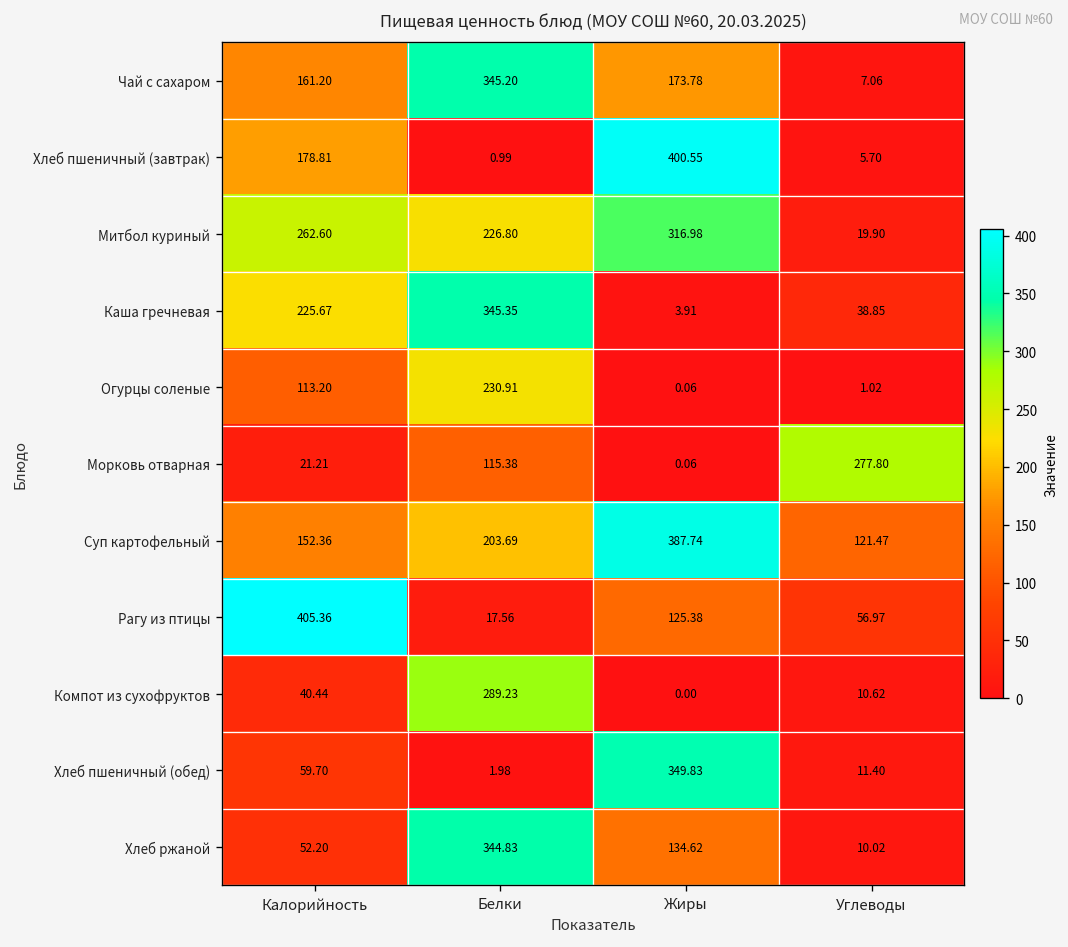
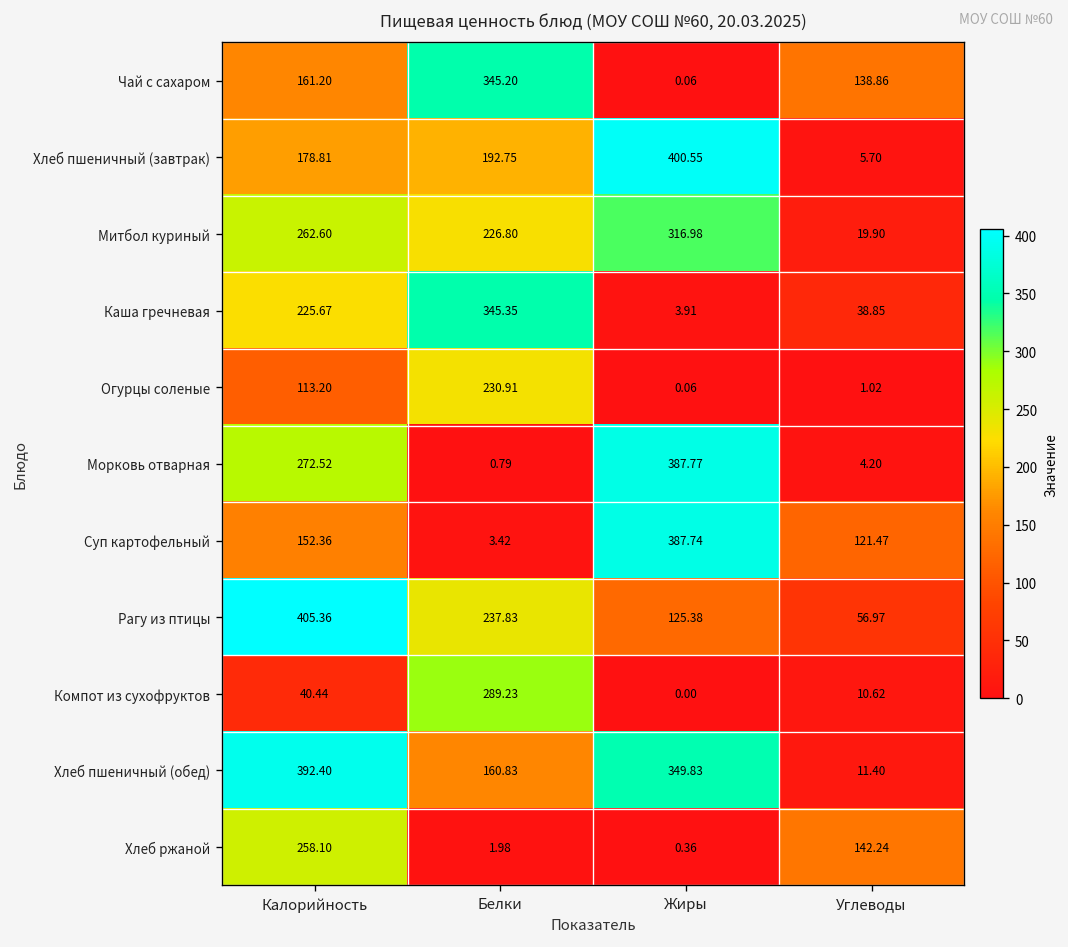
  {
    "Чай с сахаром": {
      "Калорийность": 161.20,
      "Белки": 345.20,
-     "Жиры": 173.78,
-     "Углеводы": 7.06
+     "Жиры": 0.06,
+     "Углеводы": 138.86
    },
    "Хлеб пшеничный (завтрак)": {
      "Калорийность": 178.81,
-     "Белки": 0.99,
+     "Белки": 192.75,
      "Жиры": 400.55,
      "Углеводы": 5.70
    },
    "Митбол куриный": {
      "Калорийность": 262.60,
      "Белки": 226.80,
      "Жиры": 316.98,
      "Углеводы": 19.90
    },
    "Каша гречневая": {
      "Калорийность": 225.67,
      "Белки": 345.35,
      "Жиры": 3.91,
      "Углеводы": 38.85
    },
    "Огурцы соленые": {
      "Калорийность": 113.20,
      "Белки": 230.91,
      "Жиры": 0.06,
      "Углеводы": 1.02
    },
    "Морковь отварная": {
-     "Калорийность": 21.21,
-     "Белки": 115.38,
-     "Жиры": 0.06,
-     "Углеводы": 277.80
+     "Калорийность": 272.52,
+     "Белки": 0.79,
+     "Жиры": 387.77,
+     "Углеводы": 4.20
    },
    "Суп картофельный": {
      "Калорийность": 152.36,
-     "Белки": 203.69,
+     "Белки": 3.42,
      "Жиры": 387.74,
      "Углеводы": 121.47
    },
    "Рагу из птицы": {
      "Калорийность": 405.36,
-     "Белки": 17.56,
+     "Белки": 237.83,
      "Жиры": 125.38,
      "Углеводы": 56.97
    },
    "Компот из сухофруктов": {
      "Калорийность": 40.44,
      "Белки": 289.23,
      "Жиры": 0.00,
      "Углеводы": 10.62
    },
    "Хлеб пшеничный (обед)": {
-     "Калорийность": 59.70,
-     "Белки": 1.98,
+     "Калорийность": 392.40,
+     "Белки": 160.83,
      "Жиры": 349.83,
      "Углеводы": 11.40
    },
    "Хлеб ржаной": {
-     "Калорийность": 52.20,
-     "Белки": 344.83,
-     "Жиры": 134.62,
-     "Углеводы": 10.02
+     "Калорийность": 258.10,
+     "Белки": 1.98,
+     "Жиры": 0.36,
+     "Углеводы": 142.24
    }
  }
